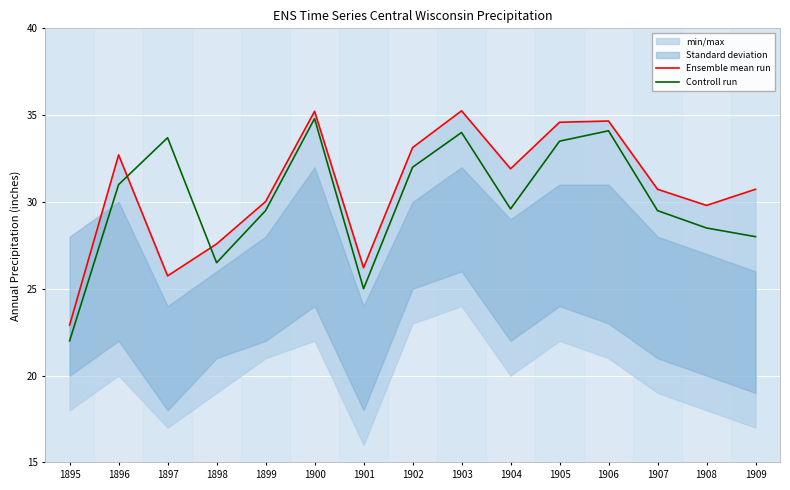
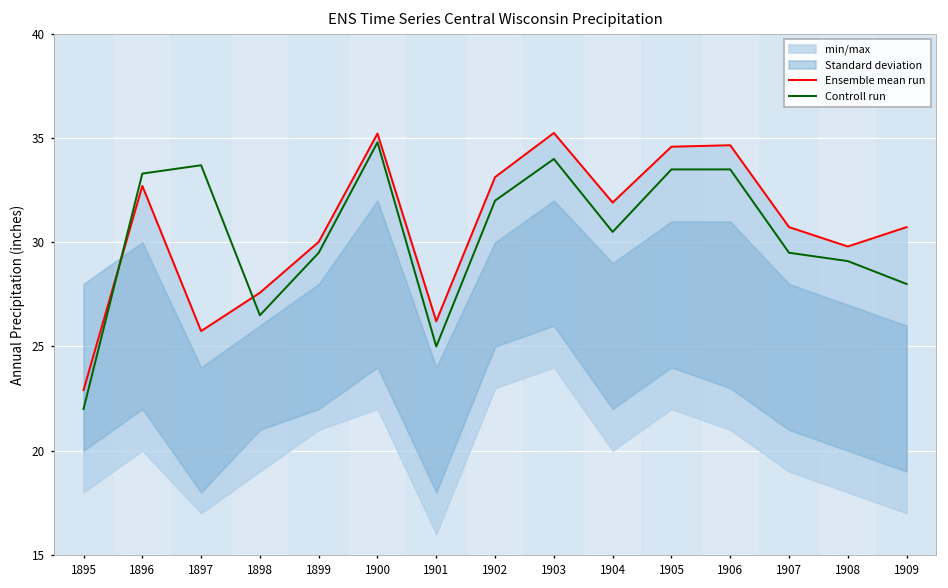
  {
    "Controll run": {
      "1895": 22.0,
-     "1896": 31.0,
+     "1896": 33.3,
      "1897": 33.7,
      "1898": 26.5,
      "1899": 29.5,
      "1900": 34.8,
      "1901": 25.0,
      "1902": 32.0,
      "1903": 34.0,
-     "1904": 29.6,
+     "1904": 30.5,
      "1905": 33.5,
-     "1906": 34.1,
+     "1906": 33.5,
      "1907": 29.5,
-     "1908": 28.5,
+     "1908": 29.1,
      "1909": 28.0
    }
  }
